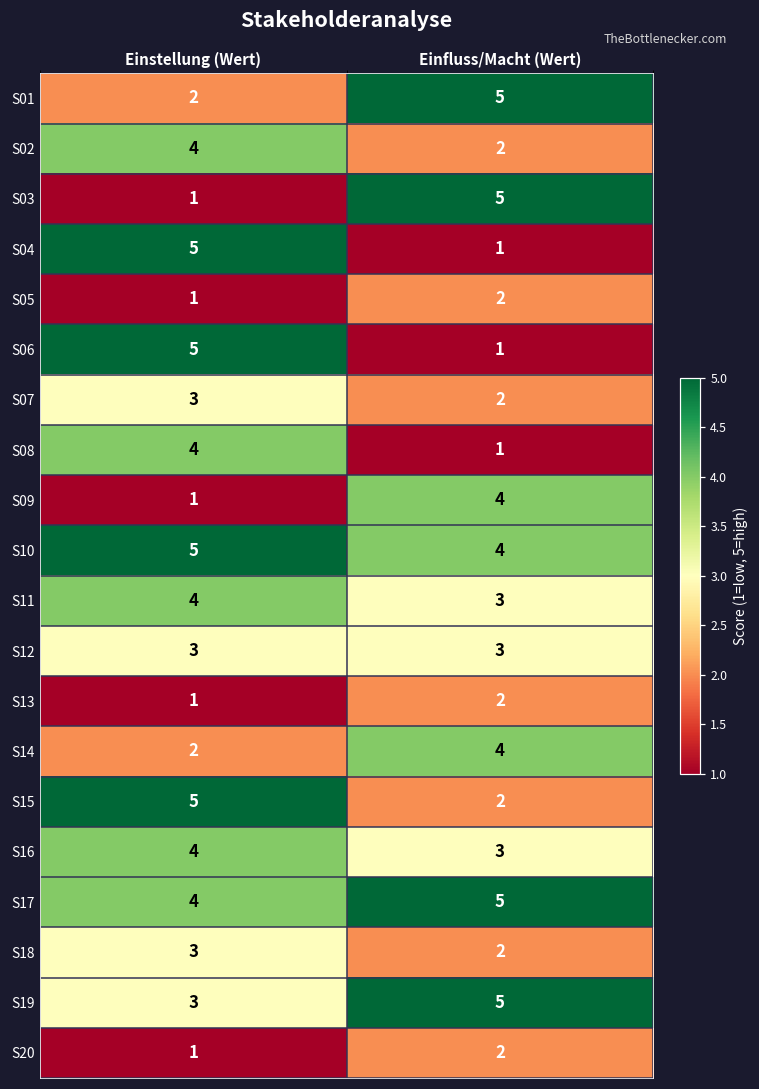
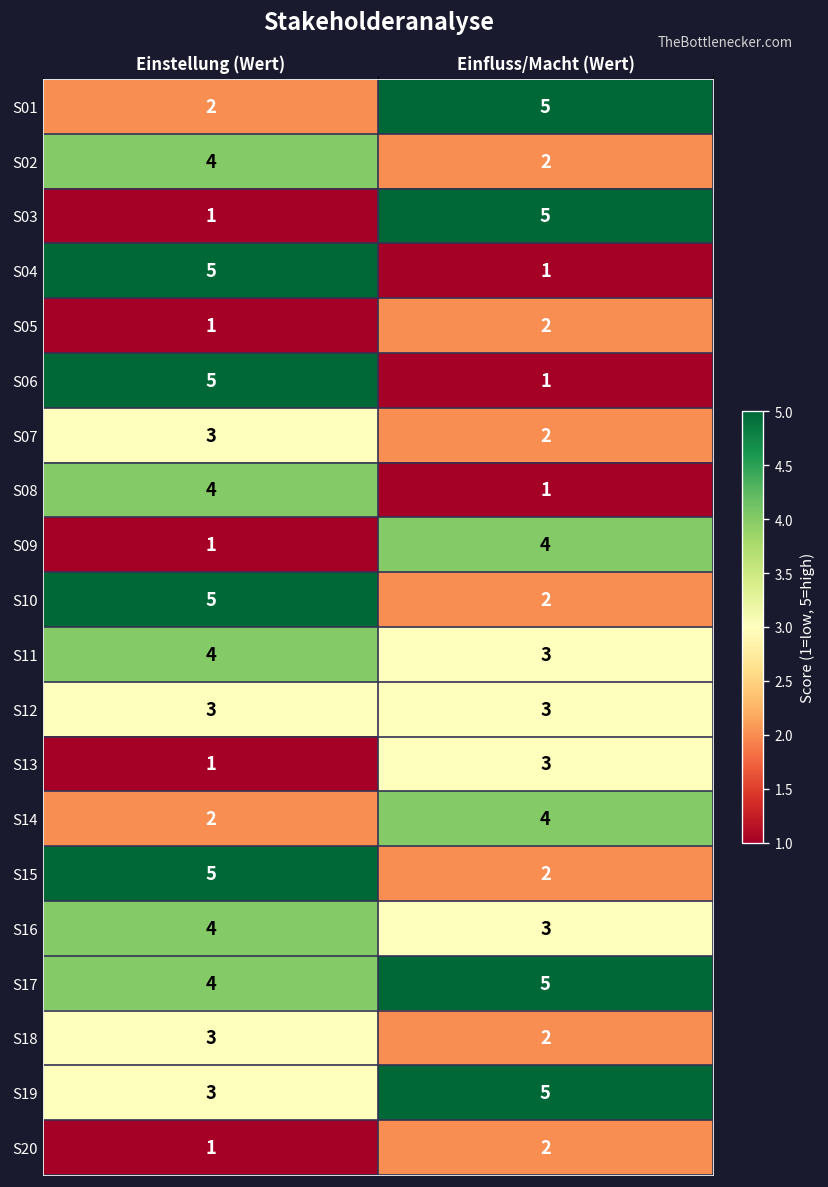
  {
    "S01": {
      "Einstellung (Wert)": 2,
      "Einfluss/Macht (Wert)": 5
    },
    "S02": {
      "Einstellung (Wert)": 4,
      "Einfluss/Macht (Wert)": 2
    },
    "S03": {
      "Einstellung (Wert)": 1,
      "Einfluss/Macht (Wert)": 5
    },
    "S04": {
      "Einstellung (Wert)": 5,
      "Einfluss/Macht (Wert)": 1
    },
    "S05": {
      "Einstellung (Wert)": 1,
      "Einfluss/Macht (Wert)": 2
    },
    "S06": {
      "Einstellung (Wert)": 5,
      "Einfluss/Macht (Wert)": 1
    },
    "S07": {
      "Einstellung (Wert)": 3,
      "Einfluss/Macht (Wert)": 2
    },
    "S08": {
      "Einstellung (Wert)": 4,
      "Einfluss/Macht (Wert)": 1
    },
    "S09": {
      "Einstellung (Wert)": 1,
      "Einfluss/Macht (Wert)": 4
    },
    "S10": {
      "Einstellung (Wert)": 5,
-     "Einfluss/Macht (Wert)": 4
+     "Einfluss/Macht (Wert)": 2
    },
    "S11": {
      "Einstellung (Wert)": 4,
      "Einfluss/Macht (Wert)": 3
    },
    "S12": {
      "Einstellung (Wert)": 3,
      "Einfluss/Macht (Wert)": 3
    },
    "S13": {
      "Einstellung (Wert)": 1,
-     "Einfluss/Macht (Wert)": 2
+     "Einfluss/Macht (Wert)": 3
    },
    "S14": {
      "Einstellung (Wert)": 2,
      "Einfluss/Macht (Wert)": 4
    },
    "S15": {
      "Einstellung (Wert)": 5,
      "Einfluss/Macht (Wert)": 2
    },
    "S16": {
      "Einstellung (Wert)": 4,
      "Einfluss/Macht (Wert)": 3
    },
    "S17": {
      "Einstellung (Wert)": 4,
      "Einfluss/Macht (Wert)": 5
    },
    "S18": {
      "Einstellung (Wert)": 3,
      "Einfluss/Macht (Wert)": 2
    },
    "S19": {
      "Einstellung (Wert)": 3,
      "Einfluss/Macht (Wert)": 5
    },
    "S20": {
      "Einstellung (Wert)": 1,
      "Einfluss/Macht (Wert)": 2
    }
  }
